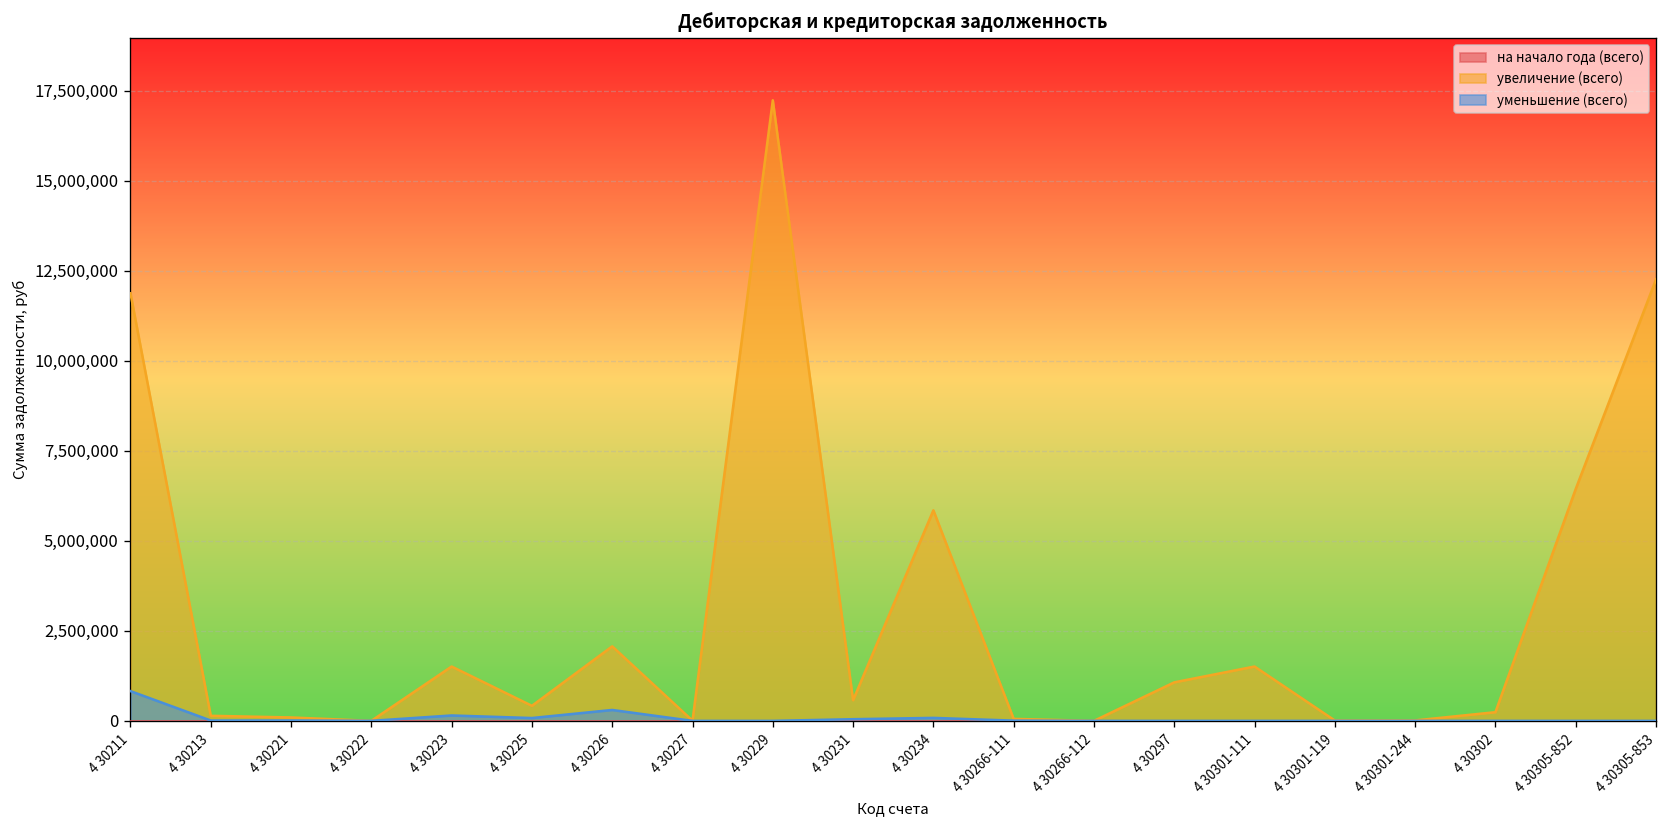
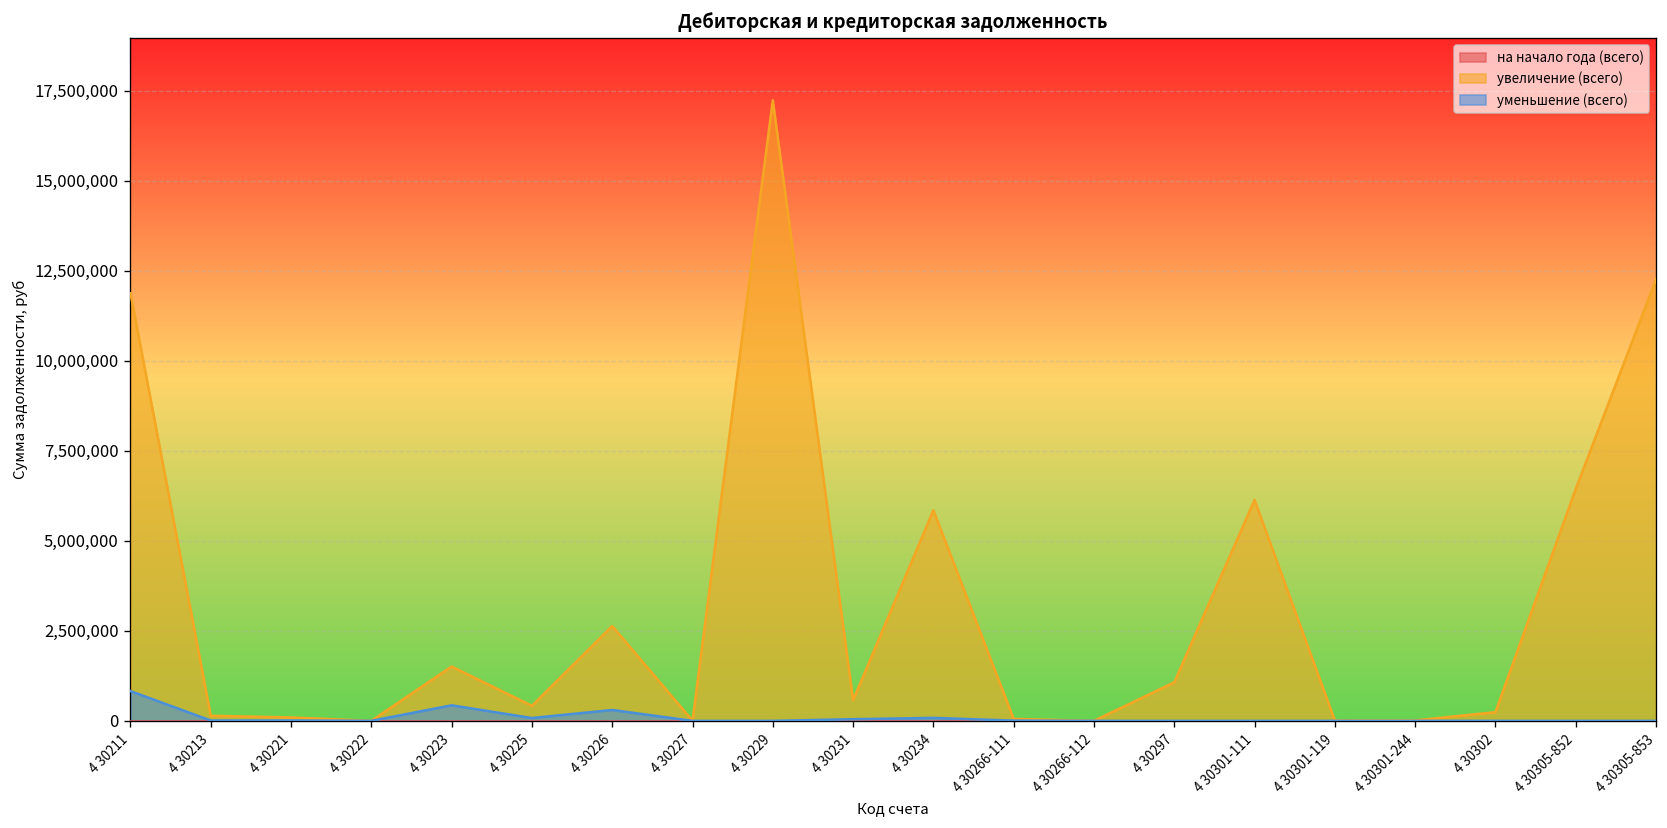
  {
    "на начало года (всего)": {
      "4 30211": "0",
      "4 30223": "0",
      "4 30226": "0"
    },
    "увеличение (всего)": {
      "4 30211": "11,900,000",
      "4 30213": "100,000",
      "4 30223": "1,500,000",
      "4 30225": "400,000",
-     "4 30226": "2,100,000",
+     "4 30226": "2,600,000",
      "4 30229": "17,200,000",
      "4 30231": "600,000",
      "4 30234": "5,800,000",
      "4 30297": "1,100,000",
-     "4 30301-111": "1,500,000",
+     "4 30301-111": "6,100,000",
      "4 30302": "200,000",
      "4 30305-852": "6,400,000",
      "4 30305-853": "12,300,000"
    },
    "уменьшение (всего)": {
      "4 30211": "800,000",
-     "4 30223": "200,000",
+     "4 30223": "400,000",
      "4 30226": "300,000"
    }
  }
